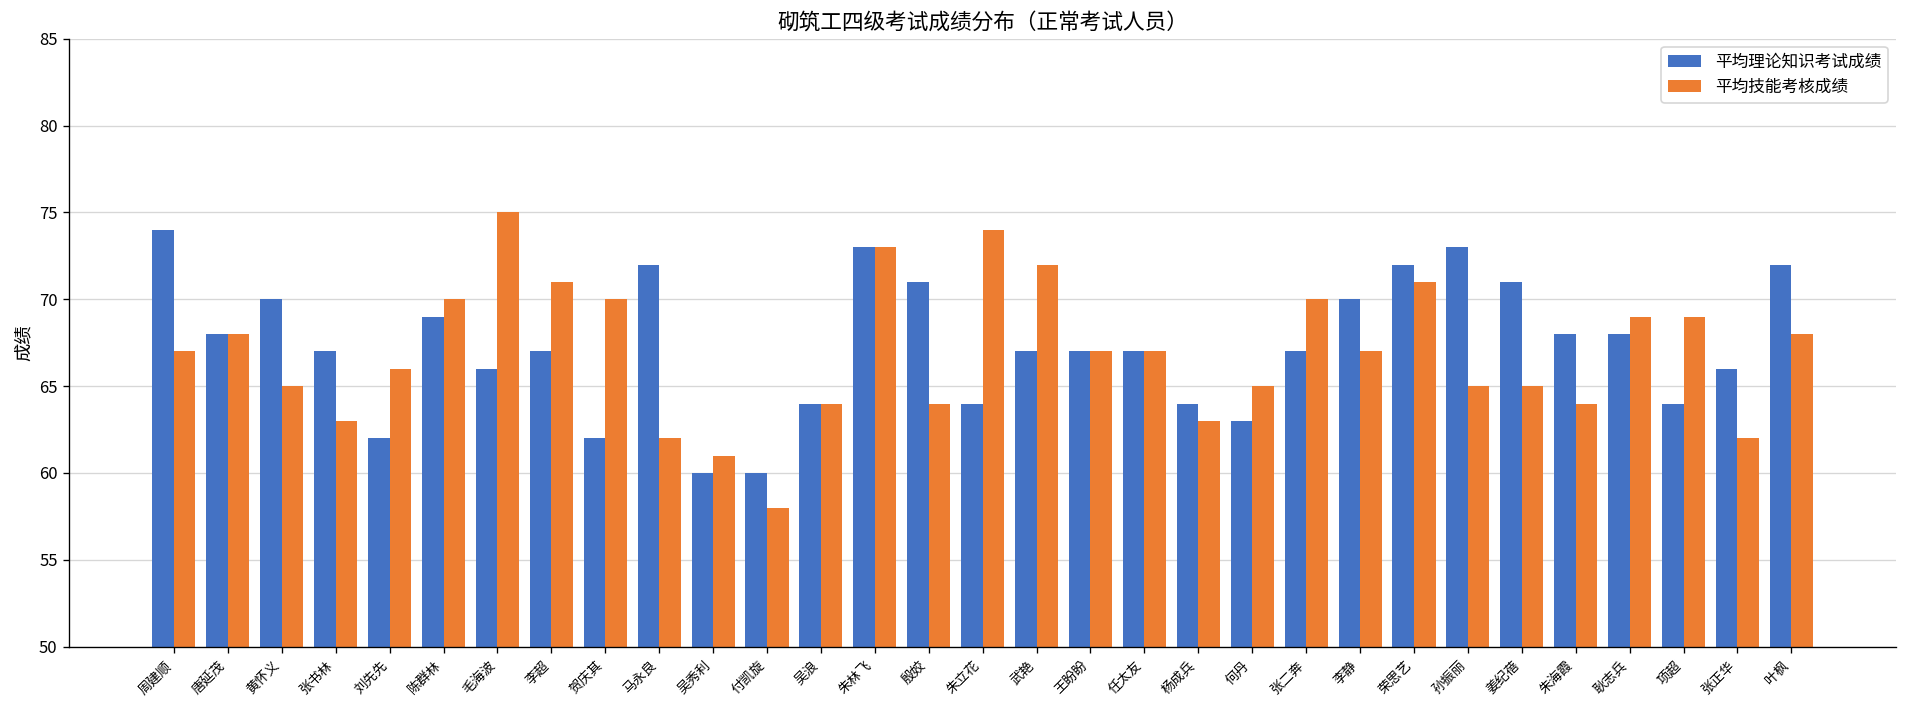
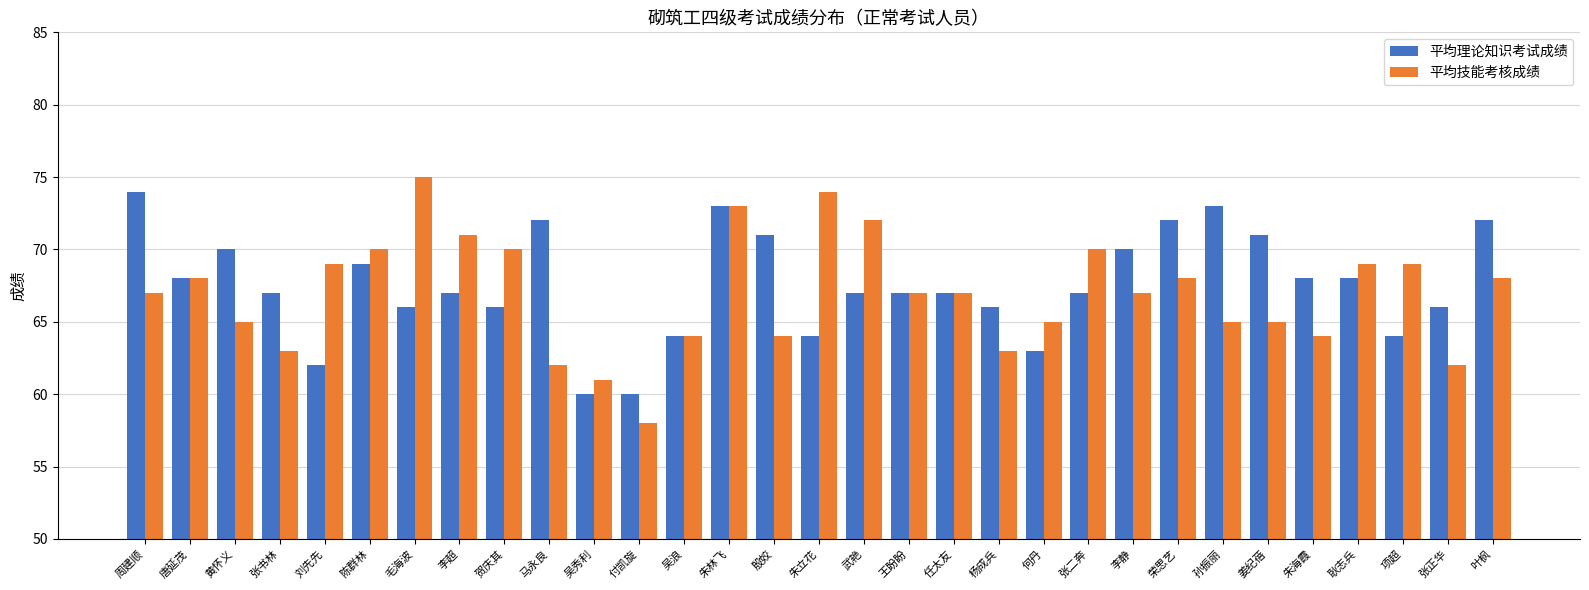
  {
    "平均理论知识考试成绩": {
      "周建顺": 74,
      "唐延茂": 68,
      "黄怀义": 70,
      "张书林": 67,
      "刘先先": 62,
      "陈群林": 69,
      "毛海波": 66,
      "李超": 67,
-     "贺庆其": 62,
+     "贺庆其": 66,
      "马永良": 72,
      "吴秀利": 60,
      "付凯旋": 60,
      "吴浪": 64,
      "朱林飞": 73,
      "殷姣": 71,
      "朱立花": 64,
      "武艳": 67,
      "王盼盼": 67,
      "任太友": 67,
-     "杨成兵": 64,
+     "杨成兵": 66,
      "何丹": 63,
      "张二奔": 67,
      "李静": 70,
      "荣思艺": 72,
      "孙振丽": 73,
      "姜纪蓓": 71,
      "朱海霞": 68,
      "耿志兵": 68,
      "项超": 64,
      "张正华": 66,
      "叶枫": 72
    },
    "平均技能考核成绩": {
      "周建顺": 67,
      "唐延茂": 68,
      "黄怀义": 65,
      "张书林": 63,
-     "刘先先": 66,
+     "刘先先": 69,
      "陈群林": 70,
      "毛海波": 75,
      "李超": 71,
      "贺庆其": 70,
      "马永良": 62,
      "吴秀利": 61,
      "付凯旋": 58,
      "吴浪": 64,
      "朱林飞": 73,
      "殷姣": 64,
      "朱立花": 74,
      "武艳": 72,
      "王盼盼": 67,
      "任太友": 67,
      "杨成兵": 63,
      "何丹": 65,
      "张二奔": 70,
      "李静": 67,
-     "荣思艺": 71,
+     "荣思艺": 68,
      "孙振丽": 65,
      "姜纪蓓": 65,
      "朱海霞": 64,
      "耿志兵": 69,
      "项超": 69,
      "张正华": 62,
      "叶枫": 68
    }
  }
